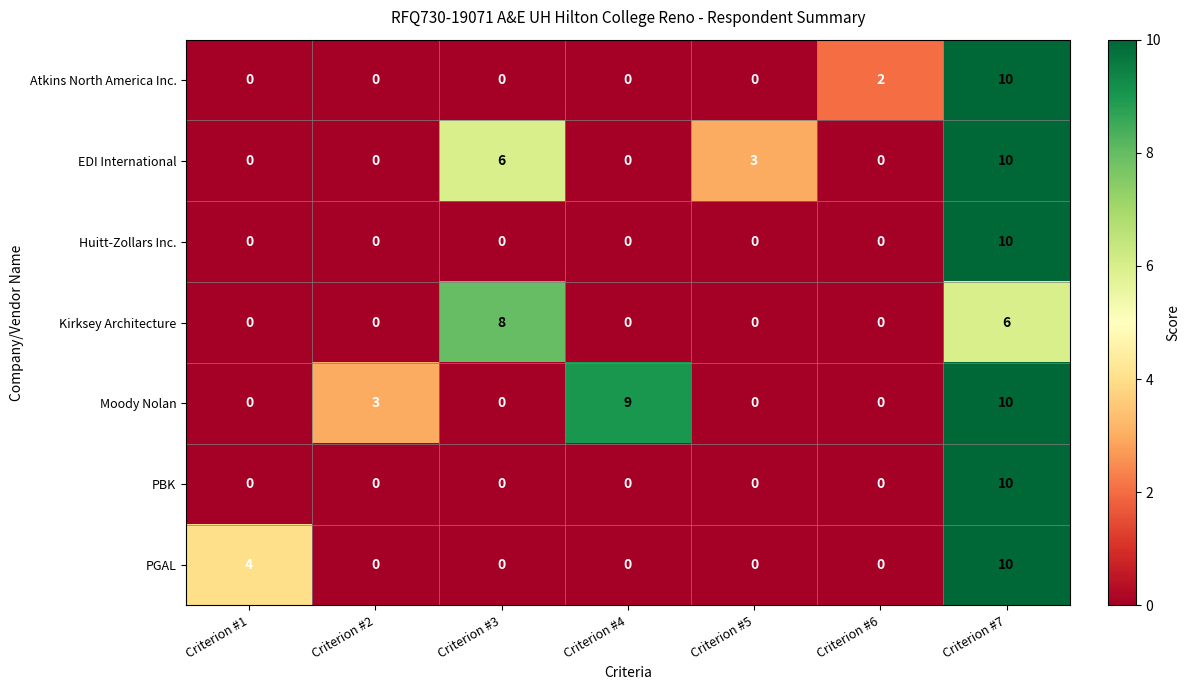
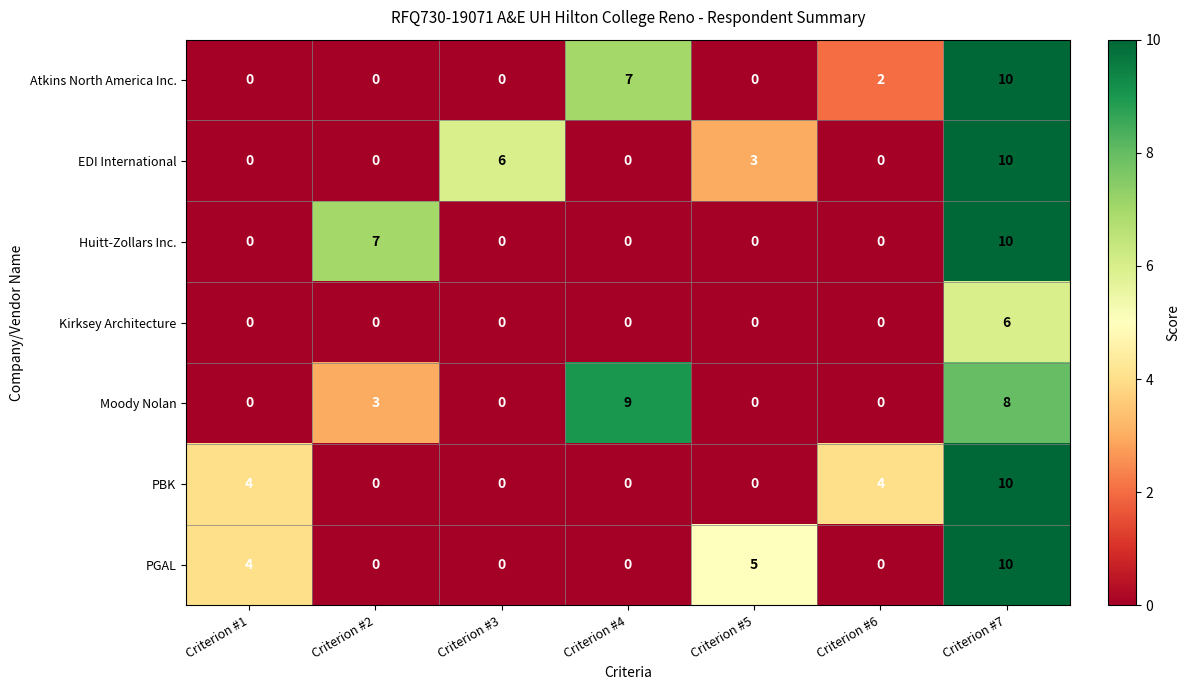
  {
    "Atkins North America Inc.": {
      "Criterion #1": 0,
      "Criterion #2": 0,
      "Criterion #3": 0,
-     "Criterion #4": 0,
+     "Criterion #4": 7,
      "Criterion #5": 0,
      "Criterion #6": 2,
      "Criterion #7": 10
    },
    "EDI International": {
      "Criterion #1": 0,
      "Criterion #2": 0,
      "Criterion #3": 6,
      "Criterion #4": 0,
      "Criterion #5": 3,
      "Criterion #6": 0,
      "Criterion #7": 10
    },
    "Huitt-Zollars Inc.": {
      "Criterion #1": 0,
-     "Criterion #2": 0,
+     "Criterion #2": 7,
      "Criterion #3": 0,
      "Criterion #4": 0,
      "Criterion #5": 0,
      "Criterion #6": 0,
      "Criterion #7": 10
    },
    "Kirksey Architecture": {
      "Criterion #1": 0,
      "Criterion #2": 0,
-     "Criterion #3": 8,
+     "Criterion #3": 0,
      "Criterion #4": 0,
      "Criterion #5": 0,
      "Criterion #6": 0,
      "Criterion #7": 6
    },
    "Moody Nolan": {
      "Criterion #1": 0,
      "Criterion #2": 3,
      "Criterion #3": 0,
      "Criterion #4": 9,
      "Criterion #5": 0,
      "Criterion #6": 0,
-     "Criterion #7": 10
+     "Criterion #7": 8
    },
    "PBK": {
-     "Criterion #1": 0,
+     "Criterion #1": 4,
      "Criterion #2": 0,
      "Criterion #3": 0,
      "Criterion #4": 0,
      "Criterion #5": 0,
-     "Criterion #6": 0,
+     "Criterion #6": 4,
      "Criterion #7": 10
    },
    "PGAL": {
      "Criterion #1": 4,
      "Criterion #2": 0,
      "Criterion #3": 0,
      "Criterion #4": 0,
-     "Criterion #5": 0,
+     "Criterion #5": 5,
      "Criterion #6": 0,
      "Criterion #7": 10
    }
  }
